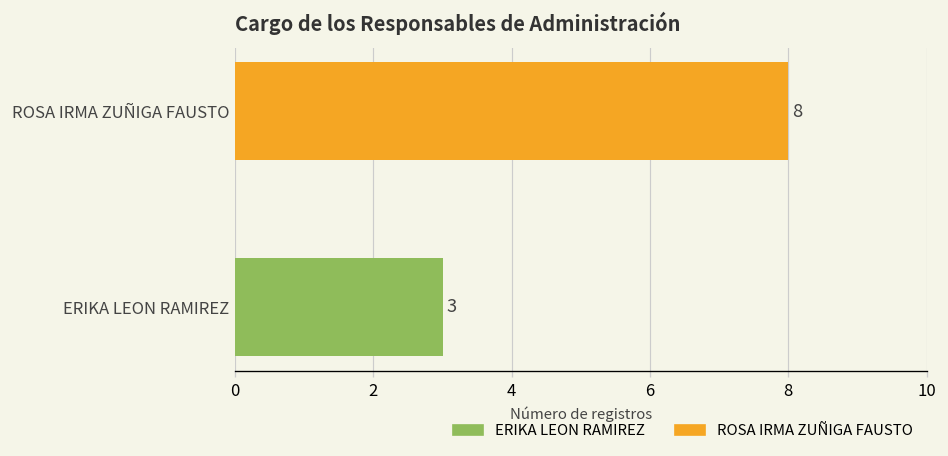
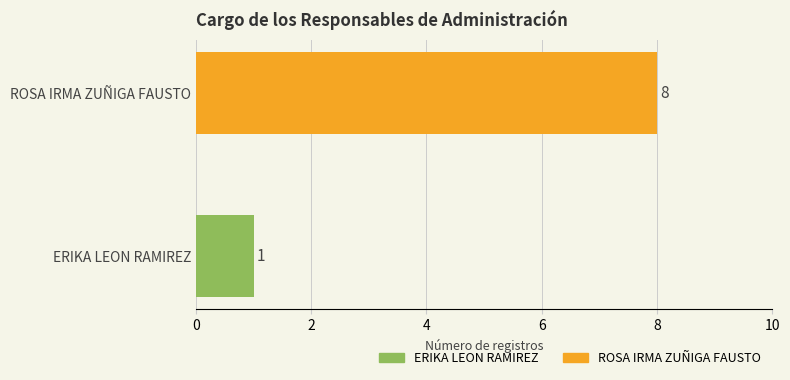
  {
    "ROSA IRMA ZUÑIGA FAUSTO": 8,
-   "ERIKA LEON RAMIREZ": 3
+   "ERIKA LEON RAMIREZ": 1
  }
